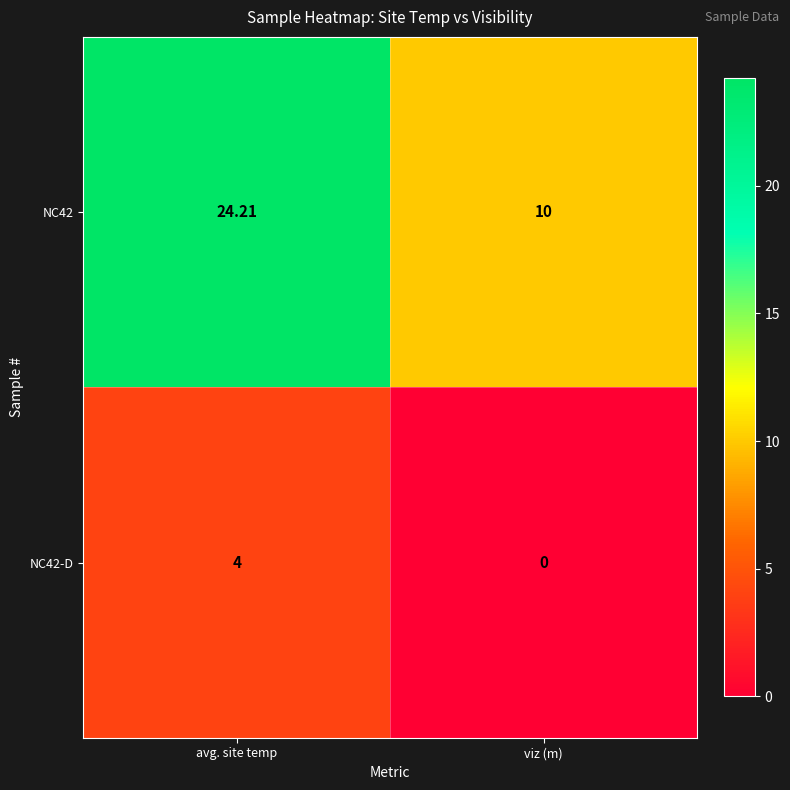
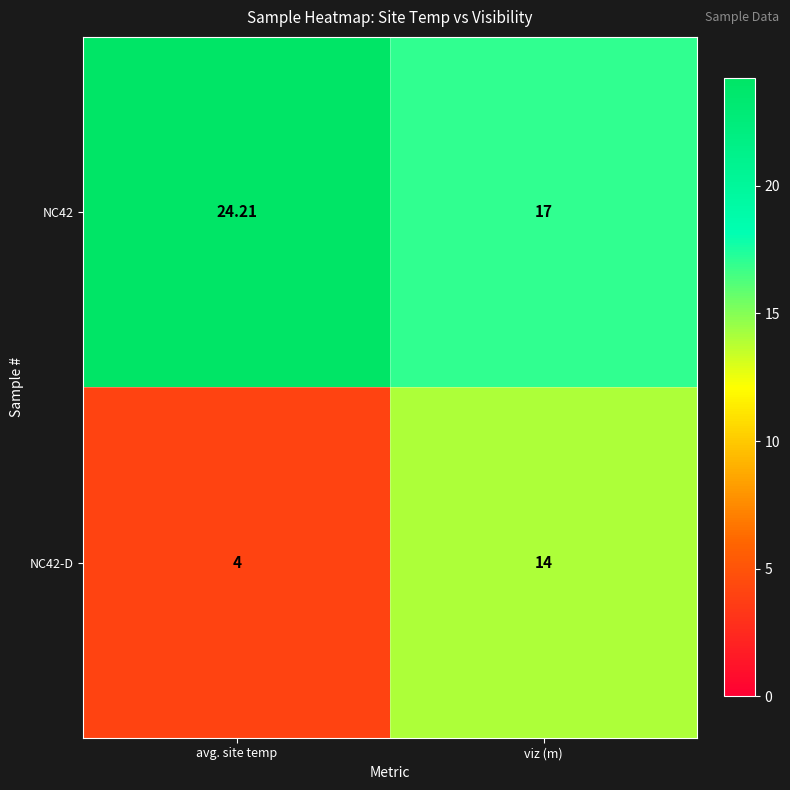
  {
    "NC42": {
      "avg. site temp": 24.21,
-     "viz (m)": 10
+     "viz (m)": 17
    },
    "NC42-D": {
      "avg. site temp": 4,
-     "viz (m)": 0
+     "viz (m)": 14
    }
  }
